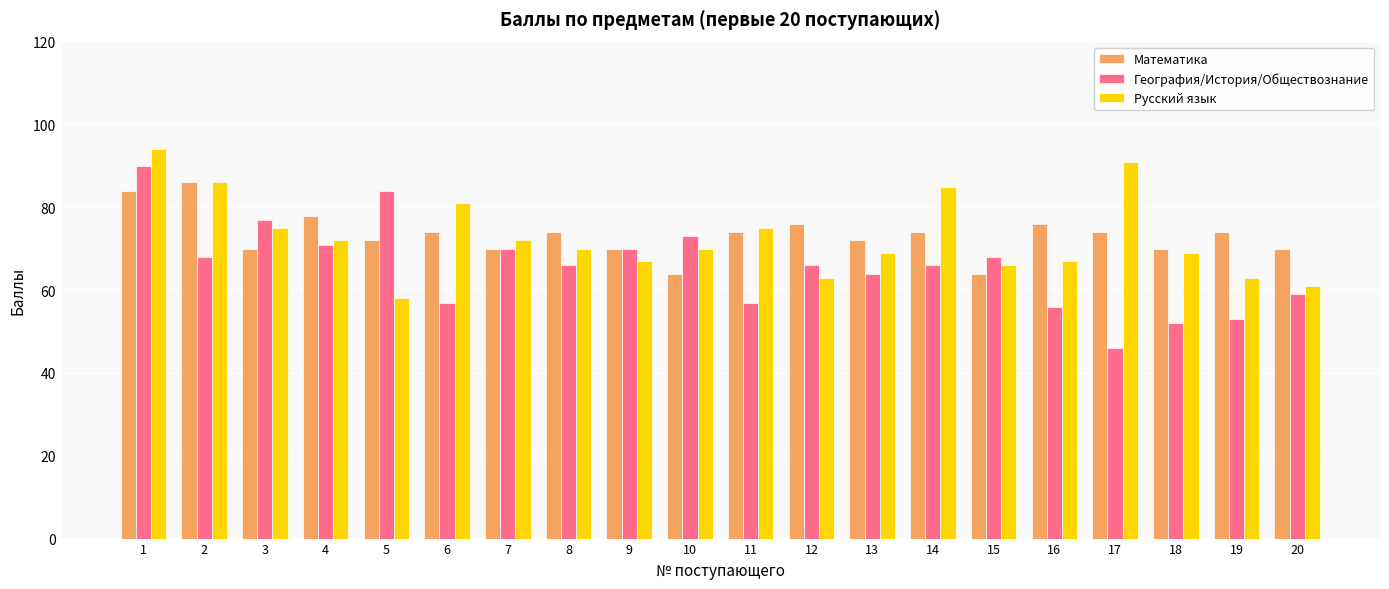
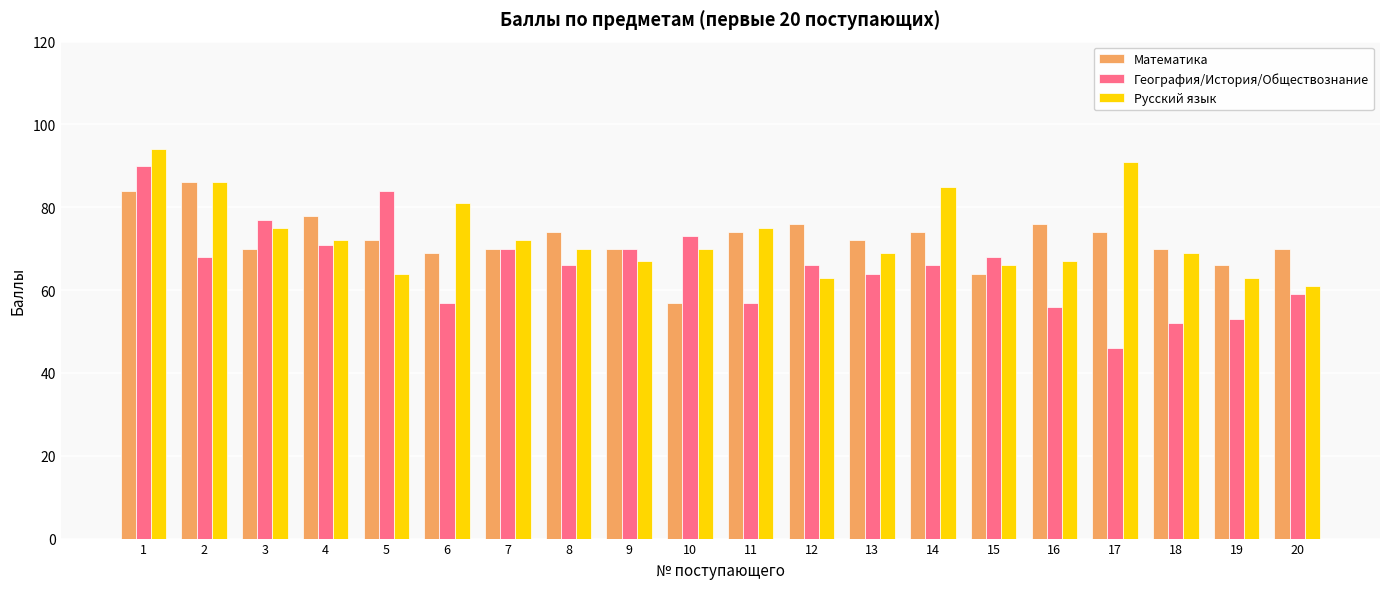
  {
    "Математика": {
      "1": 84,
      "2": 86,
      "3": 70,
      "4": 78,
      "5": 72,
-     "6": 74,
+     "6": 69,
      "7": 70,
      "8": 74,
      "9": 70,
-     "10": 64,
+     "10": 57,
      "11": 74,
      "12": 76,
      "13": 72,
      "14": 74,
      "15": 64,
      "16": 76,
      "17": 74,
      "18": 70,
-     "19": 74,
+     "19": 66,
      "20": 70
    },
    "География/История/Обществознание": {
      "1": 90,
      "2": 68,
      "3": 77,
      "4": 71,
      "5": 84,
      "6": 57,
      "7": 70,
      "8": 66,
      "9": 70,
      "10": 73,
      "11": 57,
      "12": 66,
      "13": 64,
      "14": 66,
      "15": 68,
      "16": 56,
      "17": 46,
      "18": 52,
      "19": 53,
      "20": 59
    },
    "Русский язык": {
      "1": 94,
      "2": 86,
      "3": 75,
      "4": 72,
-     "5": 58,
+     "5": 64,
      "6": 81,
      "7": 72,
      "8": 70,
      "9": 67,
      "10": 70,
      "11": 75,
      "12": 63,
      "13": 69,
      "14": 85,
      "15": 66,
      "16": 67,
      "17": 91,
      "18": 69,
      "19": 63,
      "20": 61
    }
  }
